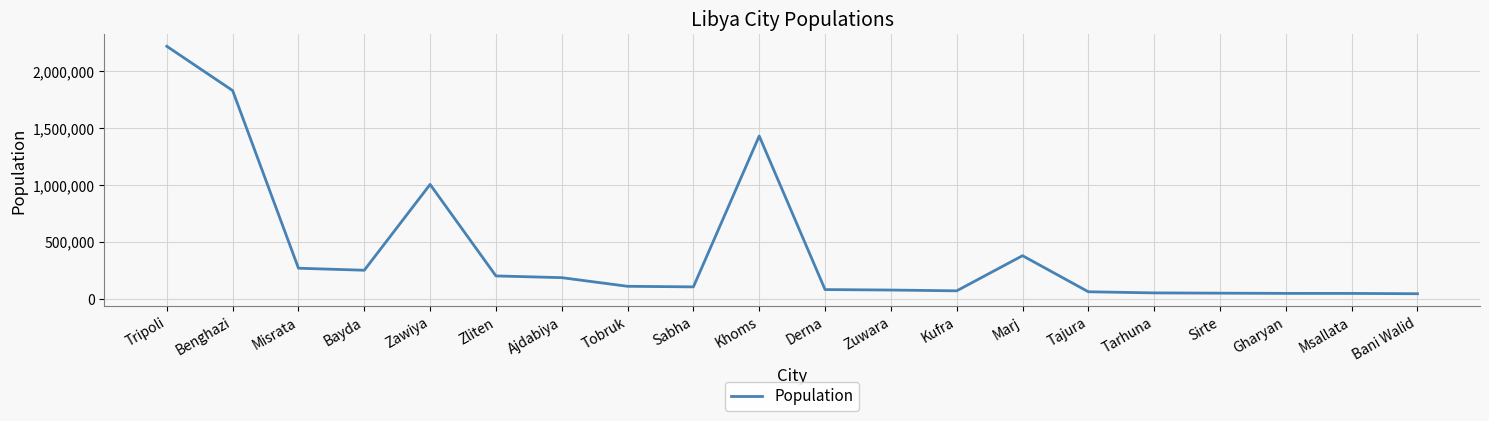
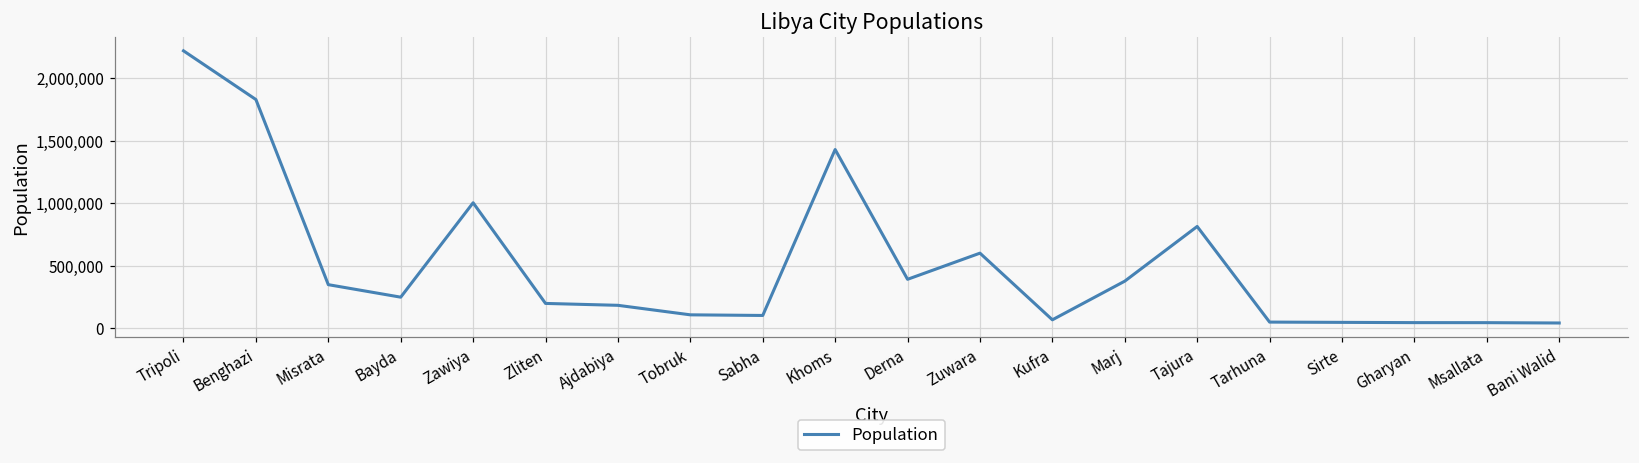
  {
    "Tripoli": "2,220,000",
    "Benghazi": "1,830,000",
-   "Misrata": "270,000",
+   "Misrata": "350,000",
    "Bayda": "250,000",
    "Zawiya": "1,000,000",
    "Zliten": "200,000",
    "Ajdabiya": "180,000",
    "Tobruk": "110,000",
    "Sabha": "100,000",
    "Khoms": "1,430,000",
-   "Derna": "80,000",
-   "Zuwara": "80,000",
+   "Derna": "390,000",
+   "Zuwara": "600,000",
    "Kufra": "70,000",
    "Marj": "380,000",
-   "Tajura": "60,000",
+   "Tajura": "820,000",
    "Tarhuna": "50,000",
    "Sirte": "50,000",
    "Gharyan": "50,000",
    "Msallata": "50,000",
    "Bani Walid": "40,000"
  }
